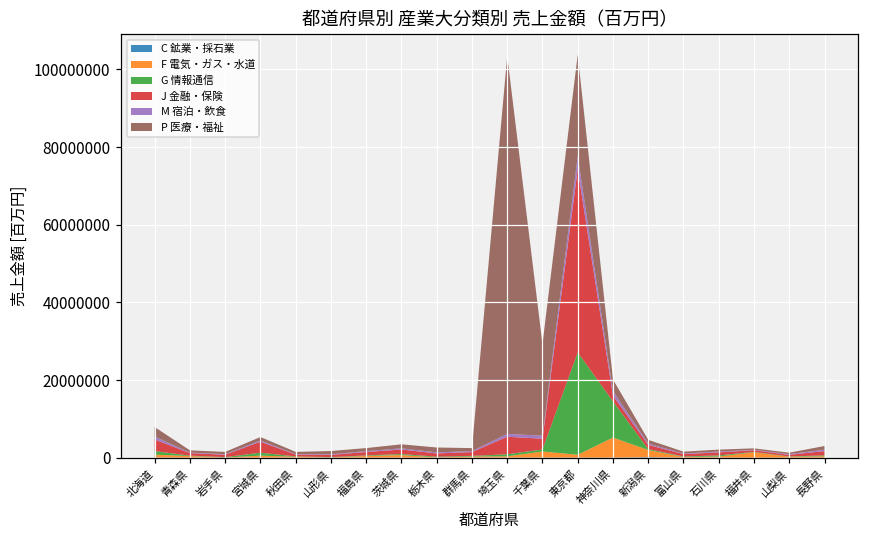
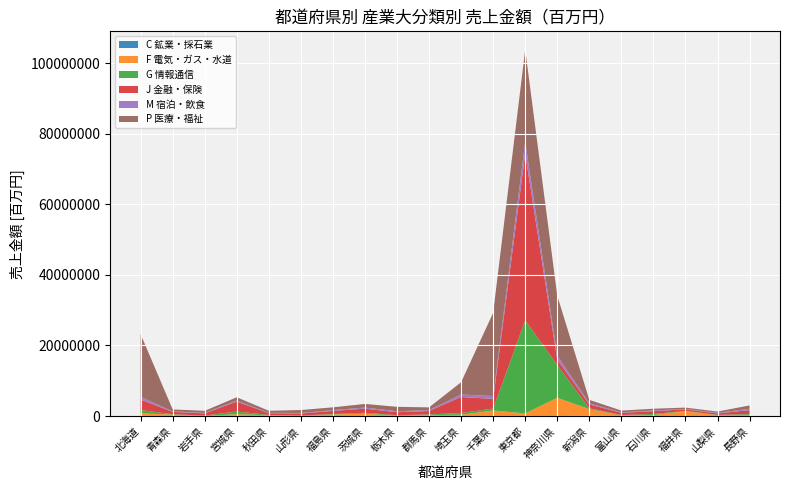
  {
    "F 電気・ガス・水道": {
      "北海道": 1000000,
      "東京都": 1000000,
      "神奈川県": 5000000
    },
    "G 情報通信": {
      "北海道": 1000000,
      "宮城県": 1000000,
      "東京都": 26000000,
      "神奈川県": 9000000
    },
    "J 金融・保険": {
      "北海道": 3000000,
      "千葉県": 3000000,
      "東京都": 47000000,
      "神奈川県": 1000000
    },
    "M 宿泊・飲食": {
      "北海道": 1000000,
      "千葉県": 1000000,
      "東京都": 3000000,
      "神奈川県": 1000000
    },
    "P 医療・福祉": {
-     "北海道": 2000000,
+     "北海道": 18000000,
      "宮城県": 1000000,
      "山形県": 1000000,
      "福島県": 1000000,
      "茨城県": 1000000,
      "栃木県": 1000000,
      "群馬県": 1000000,
-     "埼玉県": 97000000,
+     "埼玉県": 3000000,
      "千葉県": 24000000,
      "東京都": 26000000,
-     "神奈川県": 3000000,
+     "神奈川県": 17000000,
      "新潟県": 1000000,
      "長野県": 1000000
    }
  }
